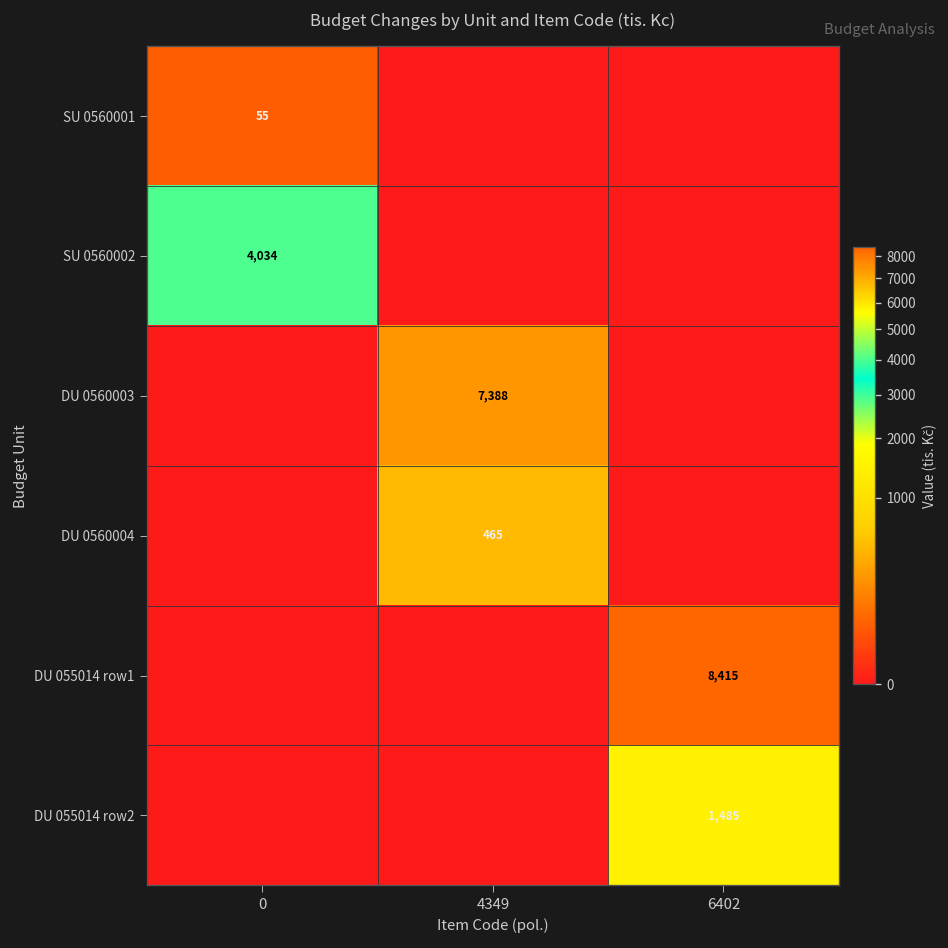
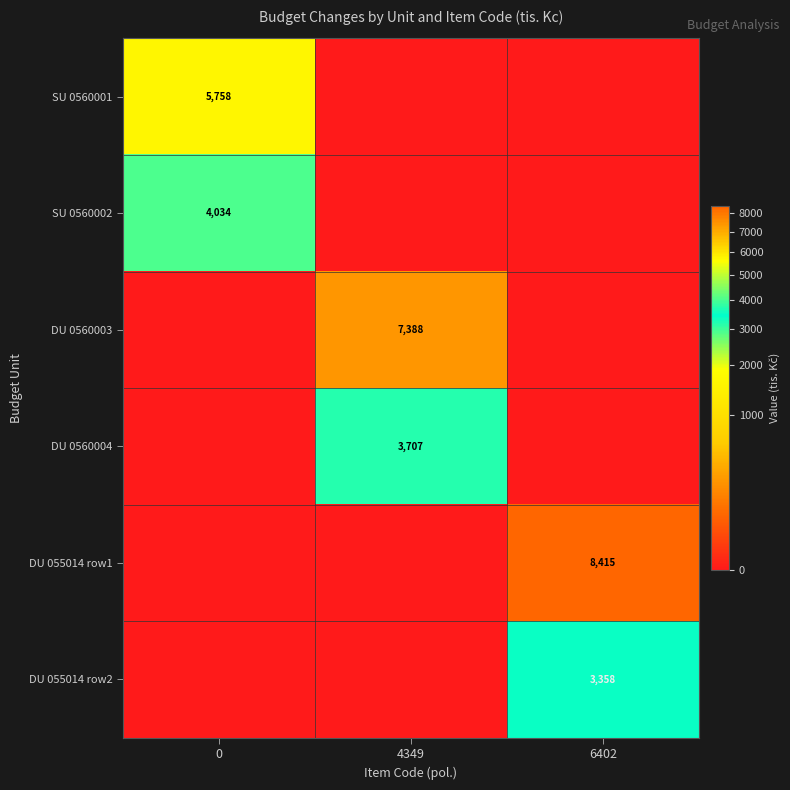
  {
    "SU 0560001": {
-     "0": "55"
+     "0": "5,758"
    },
    "SU 0560002": {
      "0": "4,034"
    },
    "DU 0560003": {
      "4349": "7,388"
    },
    "DU 0560004": {
-     "4349": "465"
+     "4349": "3,707"
    },
    "DU 055014 row1": {
      "6402": "8,415"
    },
    "DU 055014 row2": {
-     "6402": "1,485"
+     "6402": "3,358"
    }
  }
